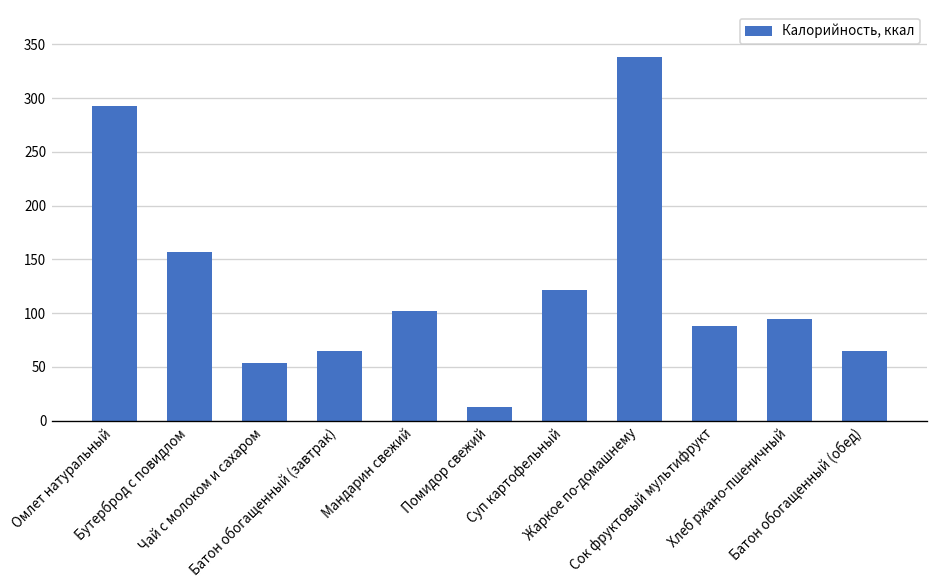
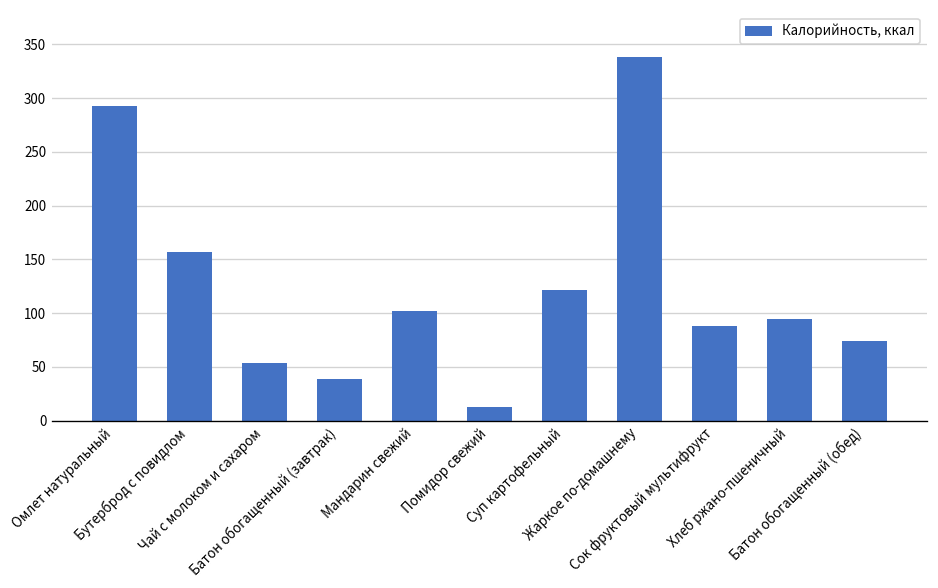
  {
    "Омлет натуральный": 290,
    "Бутерброд с повидлом": 160,
    "Чай с молоком и сахаром": 50,
-   "Батон обогащенный (завтрак)": 60,
+   "Батон обогащенный (завтрак)": 40,
    "Мандарин свежий": 100,
    "Помидор свежий": 10,
    "Суп картофельный": 120,
    "Жаркое по-домашнему": 340,
    "Сок фруктовый мультифрукт": 90,
    "Хлеб ржано-пшеничный": 90,
-   "Батон обогащенный (обед)": 60
+   "Батон обогащенный (обед)": 70
  }
